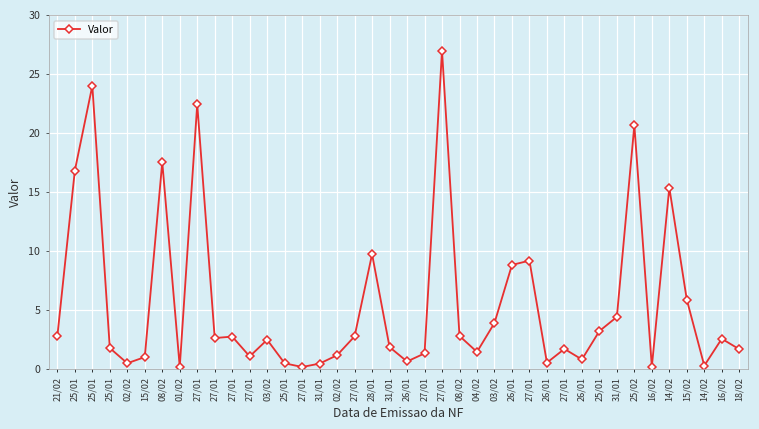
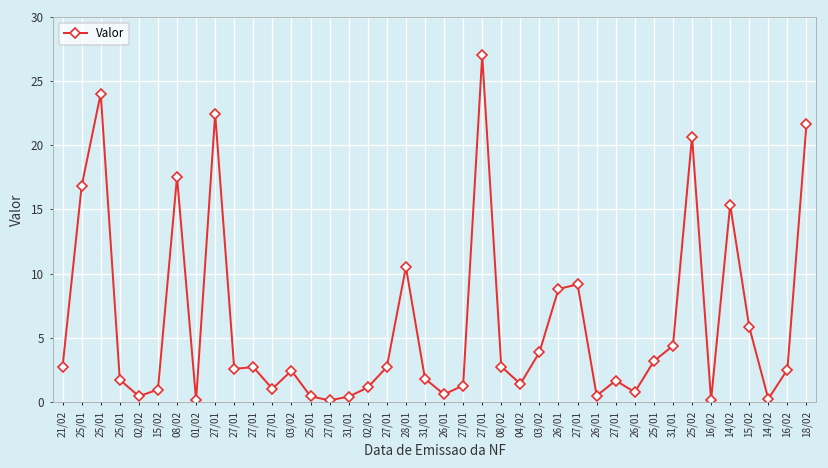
  {
    "21/02": 2.8,
    "01/02": 0.1,
-   "28/01": 9.7,
+   "28/01": 10.5,
    "04/02": 1.4,
    "25/02": 20.7,
-   "18/02": 1.6
+   "18/02": 21.6
  }
